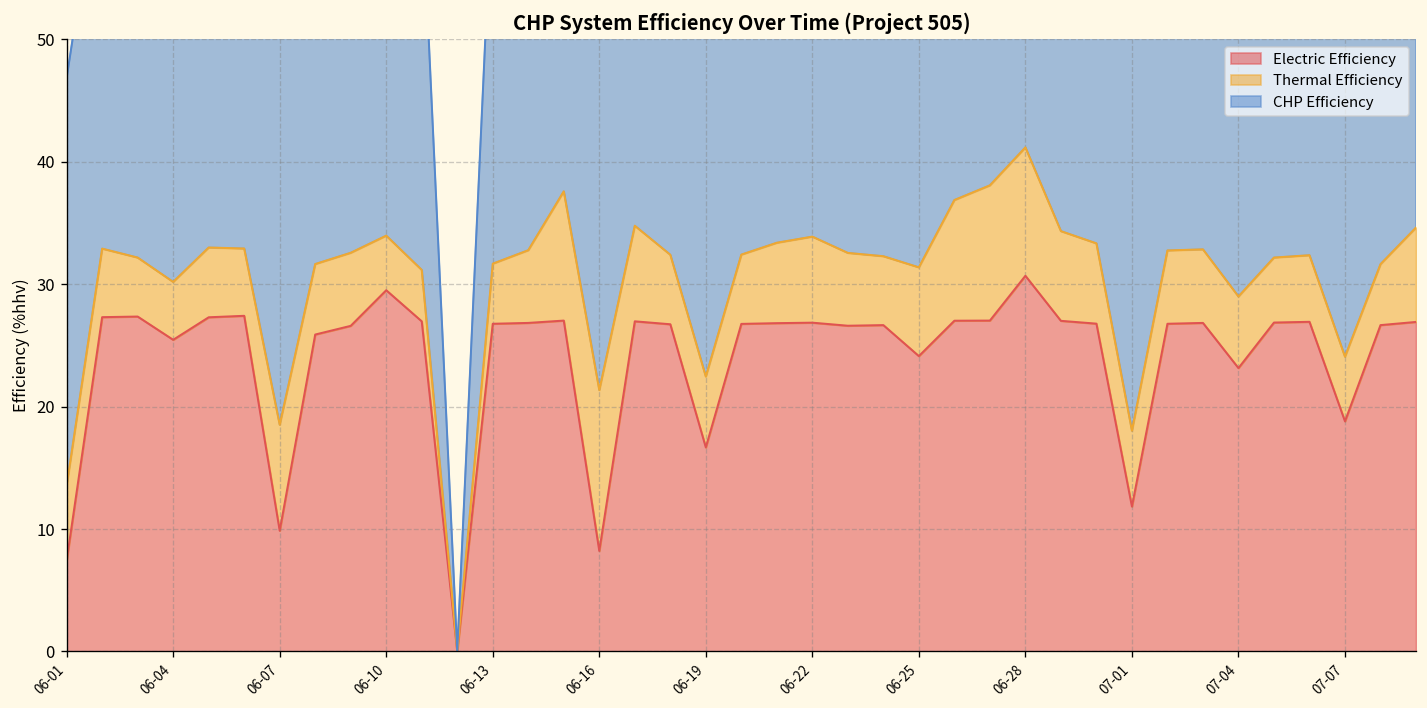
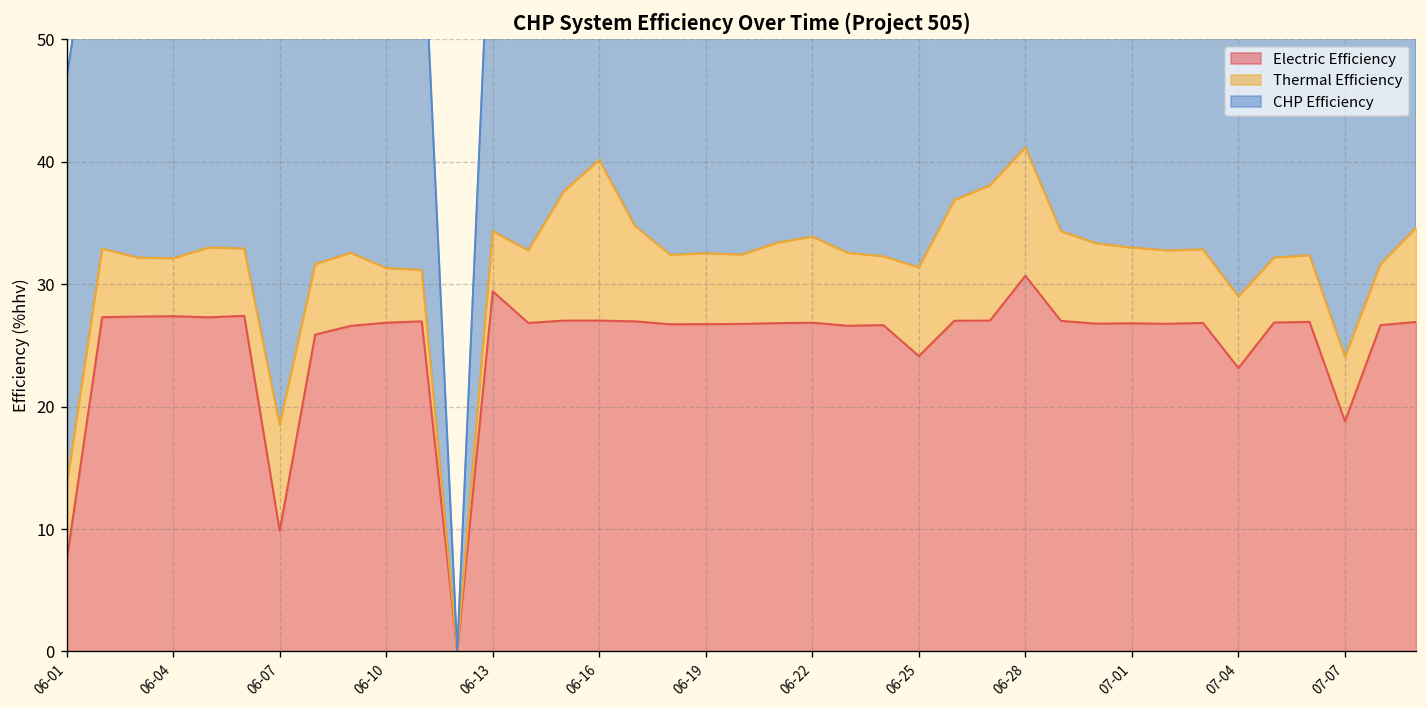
  {
    "Electric Efficiency": {
      "06-01": 7.4,
-     "06-04": 25.5,
+     "06-04": 27.4,
      "06-07": 9.9,
-     "06-10": 29.5,
-     "06-13": 26.8,
-     "06-16": 8.2,
-     "06-19": 16.7,
+     "06-10": 26.9,
+     "06-13": 29.4,
+     "06-16": 27.0,
+     "06-19": 26.7,
      "06-22": 26.9,
      "06-25": 24.1,
      "06-28": 30.7,
-     "07-01": 11.8,
+     "07-01": 26.8,
      "07-04": 23.2,
      "07-07": 18.8
    },
    "Thermal Efficiency": {
      "06-01": 6.1,
      "06-04": 4.7,
      "06-07": 8.7,
      "06-10": 4.5,
      "06-13": 4.9,
      "06-16": 13.1,
      "06-19": 5.8,
      "06-22": 7.0,
      "06-25": 7.3,
      "06-28": 10.5,
      "07-01": 6.2,
      "07-04": 5.9,
      "07-07": 5.3
    },
    "CHP Efficiency": {
      "06-01": 33.3
    }
  }
